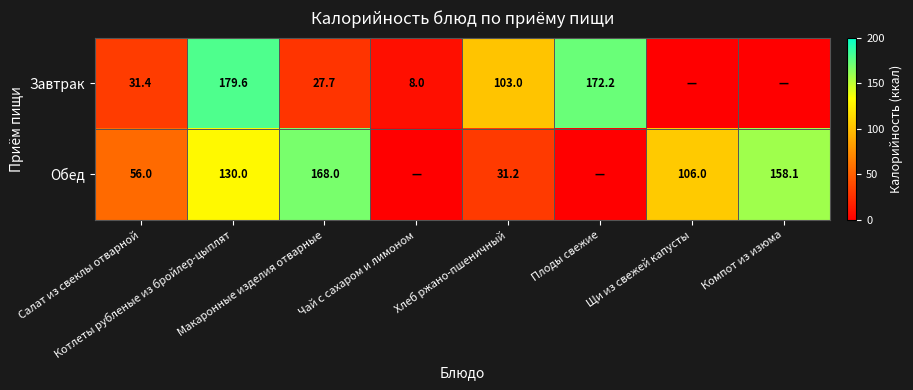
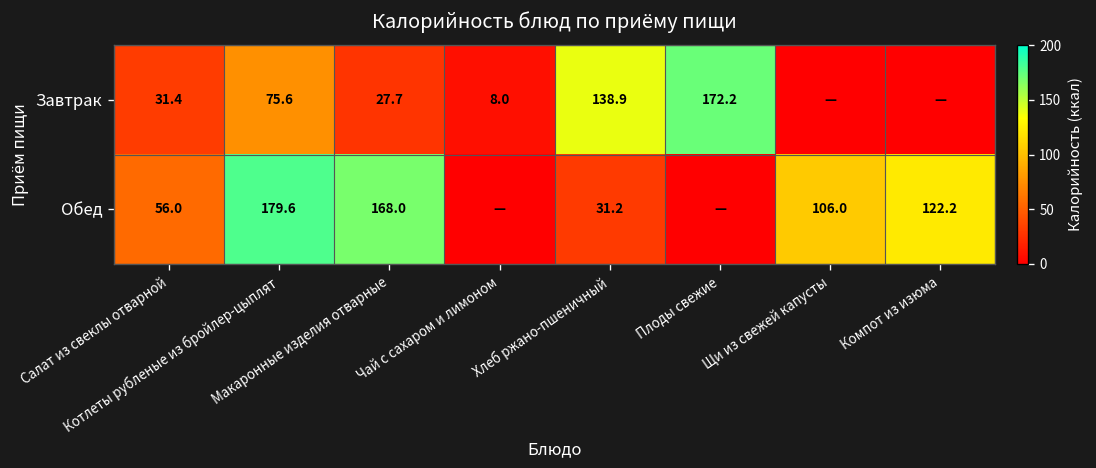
  {
    "Завтрак": {
      "Салат из свеклы отварной": 31.4,
-     "Котлеты рубленые из бройлер-цыплят": 179.6,
+     "Котлеты рубленые из бройлер-цыплят": 75.6,
      "Макаронные изделия отварные": 27.7,
      "Чай с сахаром и лимоном": 8.0,
-     "Хлеб ржано-пшеничный": 103.0,
+     "Хлеб ржано-пшеничный": 138.9,
      "Плоды свежие": 172.2
    },
    "Обед": {
      "Салат из свеклы отварной": 56.0,
-     "Котлеты рубленые из бройлер-цыплят": 130.0,
+     "Котлеты рубленые из бройлер-цыплят": 179.6,
      "Макаронные изделия отварные": 168.0,
      "Хлеб ржано-пшеничный": 31.2,
      "Щи из свежей капусты": 106.0,
-     "Компот из изюма": 158.1
+     "Компот из изюма": 122.2
    }
  }
